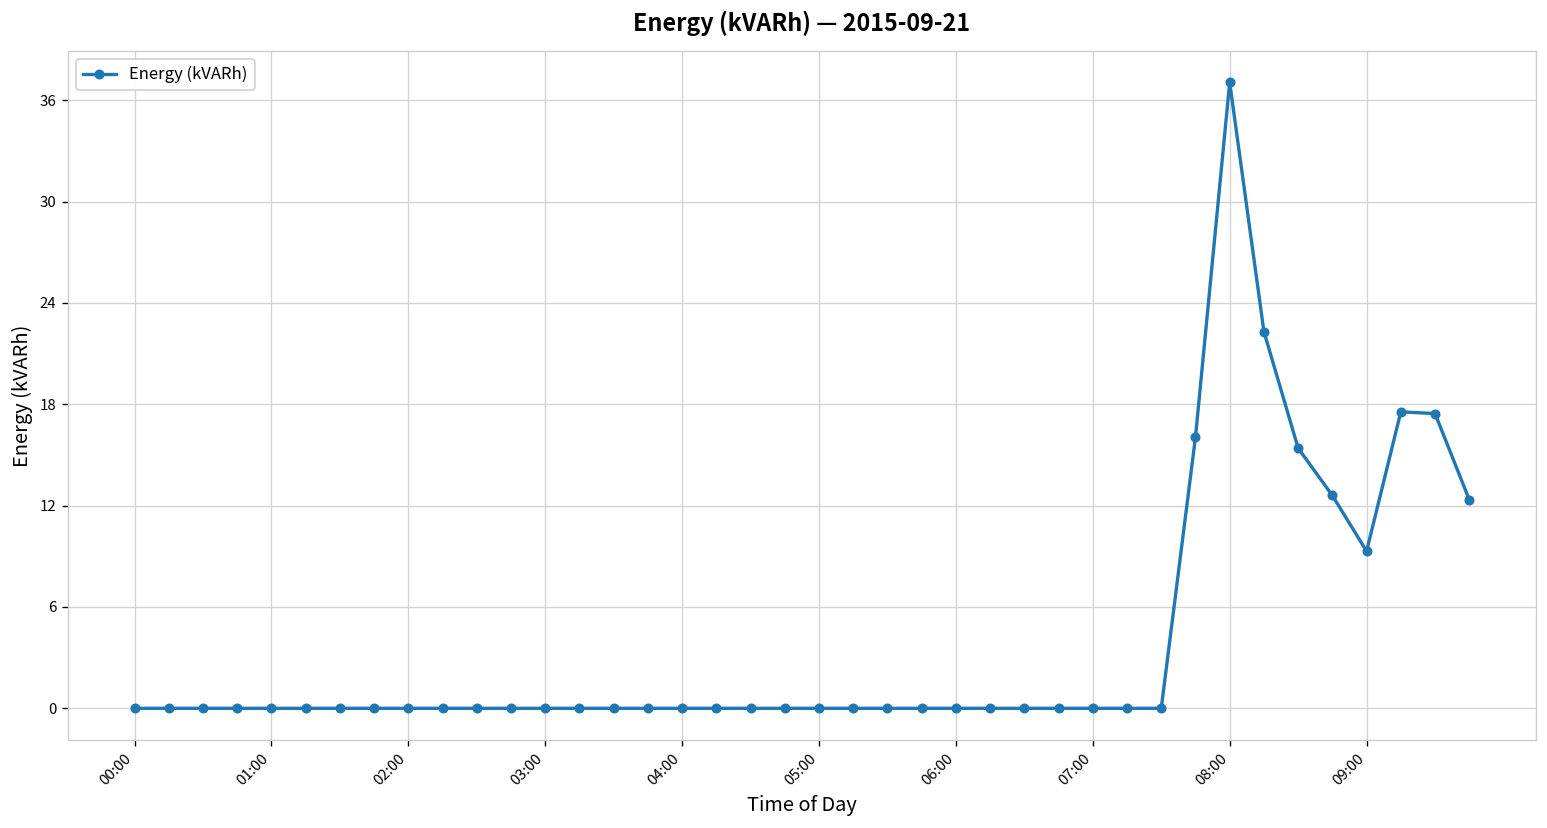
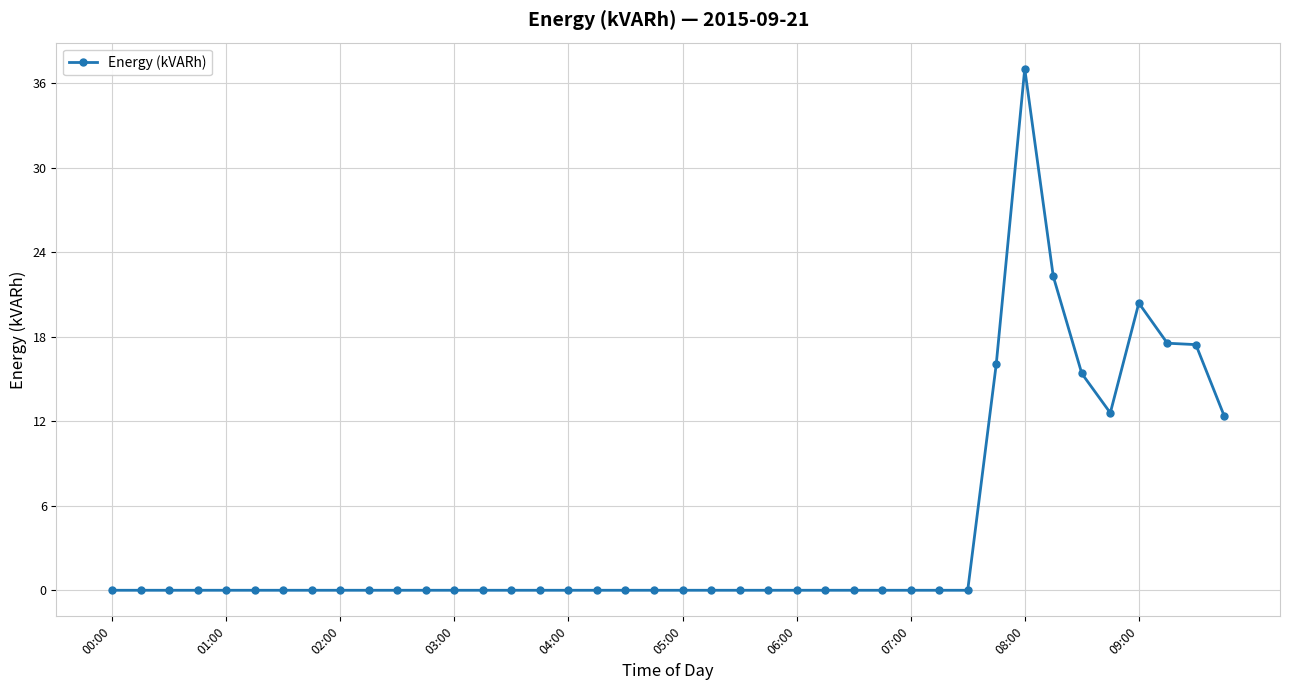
  {
    "00:00": 0.0,
    "01:00": 0.0,
    "02:00": 0.0,
    "03:00": 0.0,
    "04:00": 0.0,
    "05:00": 0.0,
    "06:00": 0.0,
    "07:00": 0.0,
    "08:00": 37.1,
-   "09:00": 9.3
+   "09:00": 20.4
  }
